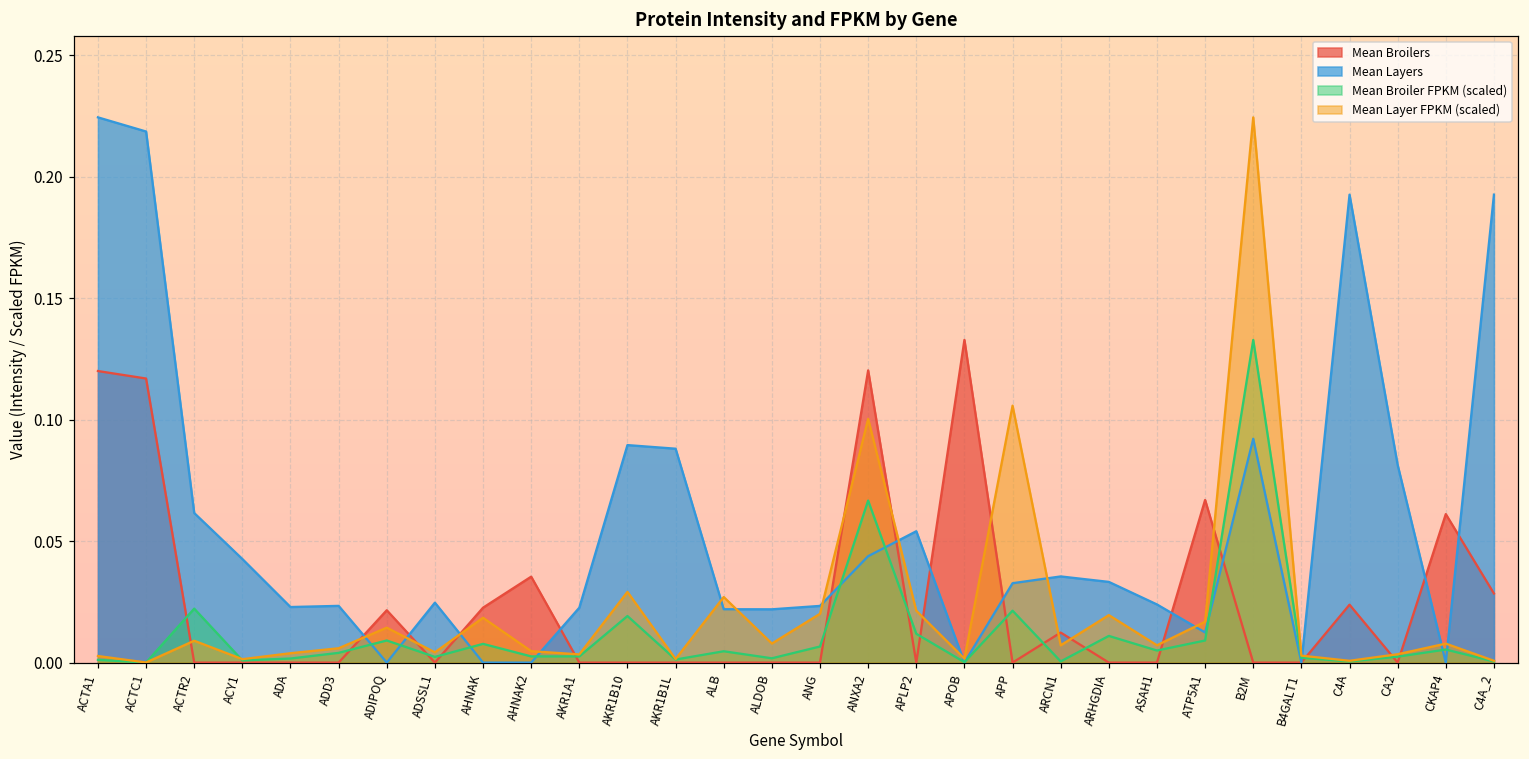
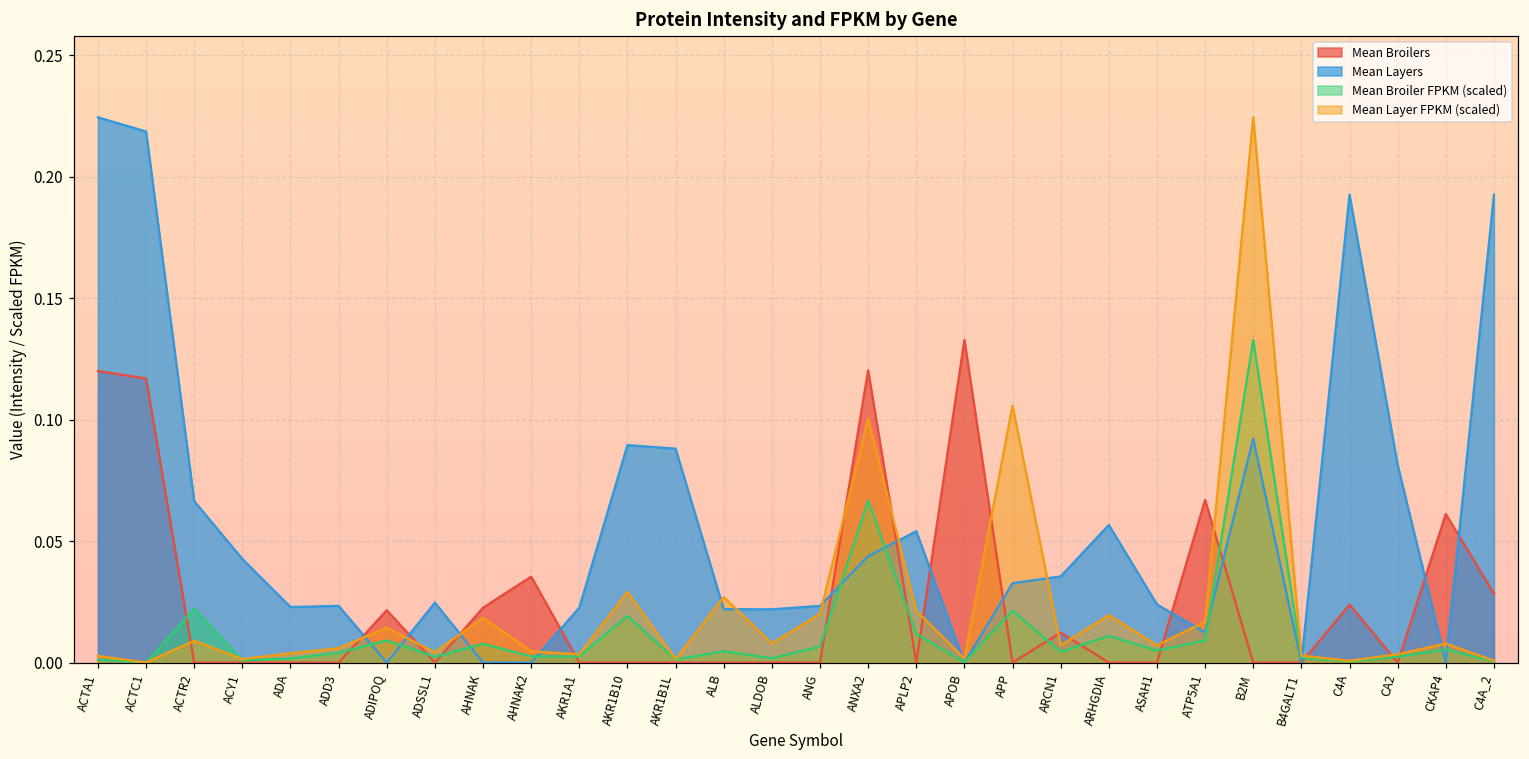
  {
    "Mean Broilers": {
      "ACTA1": 0.120,
      "ACTC1": 0.117,
      "ACTR2": 0.000,
      "ADA": 0.000,
      "ADD3": 0.000,
      "ADIPOQ": 0.022,
      "ADSSL1": 0.000,
      "AHNAK": 0.023,
      "AHNAK2": 0.035,
      "AKR1A1": 0.000,
      "AKR1B10": 0.000,
      "AKR1B1L": 0.000,
      "ALB": 0.000,
      "ALDOB": 0.000,
      "ANG": 0.000,
      "ANXA2": 0.120,
      "APLP2": 0.000,
      "APOB": 0.133,
      "APP": 0.000,
      "ARCN1": 0.012,
      "ARHGDIA": 0.000,
      "ASAH1": 0.000,
      "ATP5A1": 0.067,
      "B2M": 0.000,
      "C4A": 0.024,
      "CA2": 0.000,
      "CKAP4": 0.061,
      "C4A_2": 0.028
    },
    "Mean Layers": {
      "ACTA1": 0.224,
      "ACTC1": 0.219,
-     "ACTR2": 0.062,
+     "ACTR2": 0.066,
      "ACY1": 0.043,
      "ADA": 0.023,
      "ADD3": 0.023,
      "ADIPOQ": 0.000,
      "ADSSL1": 0.025,
      "AHNAK": 0.000,
      "AHNAK2": 0.000,
      "AKR1A1": 0.023,
      "AKR1B10": 0.090,
      "AKR1B1L": 0.088,
      "ALB": 0.022,
      "ALDOB": 0.022,
      "ANG": 0.023,
      "ANXA2": 0.044,
      "APLP2": 0.054,
      "APP": 0.033,
      "ARCN1": 0.035,
-     "ARHGDIA": 0.033,
+     "ARHGDIA": 0.057,
      "ASAH1": 0.024,
      "ATP5A1": 0.012,
      "B2M": 0.092,
      "C4A": 0.193,
      "CA2": 0.081,
      "CKAP4": 0.000,
      "C4A_2": 0.193
    },
    "Mean Broiler FPKM (scaled)": {
      "ACTA1": 0.001,
      "ACTR2": 0.022,
      "ADA": 0.002,
      "ADD3": 0.004,
      "ADIPOQ": 0.009,
      "ADSSL1": 0.002,
      "AHNAK": 0.008,
      "AHNAK2": 0.003,
      "AKR1B10": 0.019,
      "ALB": 0.005,
      "ALDOB": 0.002,
      "ANG": 0.007,
      "ANXA2": 0.067,
      "APLP2": 0.012,
      "APP": 0.021,
-     "ARCN1": 0.000,
+     "ARCN1": 0.004,
      "ARHGDIA": 0.011,
      "ASAH1": 0.005,
      "ATP5A1": 0.009,
      "B2M": 0.133,
      "CKAP4": 0.005
    },
    "Mean Layer FPKM (scaled)": {
      "ACTA1": 0.003,
      "ACTR2": 0.009,
      "ADA": 0.004,
      "ADD3": 0.006,
      "ADIPOQ": 0.014,
      "ADSSL1": 0.004,
      "AHNAK": 0.018,
      "AHNAK2": 0.005,
      "AKR1B10": 0.029,
      "ALB": 0.027,
      "ALDOB": 0.008,
      "ANG": 0.020,
      "ANXA2": 0.100,
      "APLP2": 0.021,
      "APOB": 0.002,
      "APP": 0.106,
      "ARCN1": 0.007,
      "ARHGDIA": 0.020,
      "ASAH1": 0.007,
      "ATP5A1": 0.017,
      "B2M": 0.224,
      "CKAP4": 0.008
    }
  }
